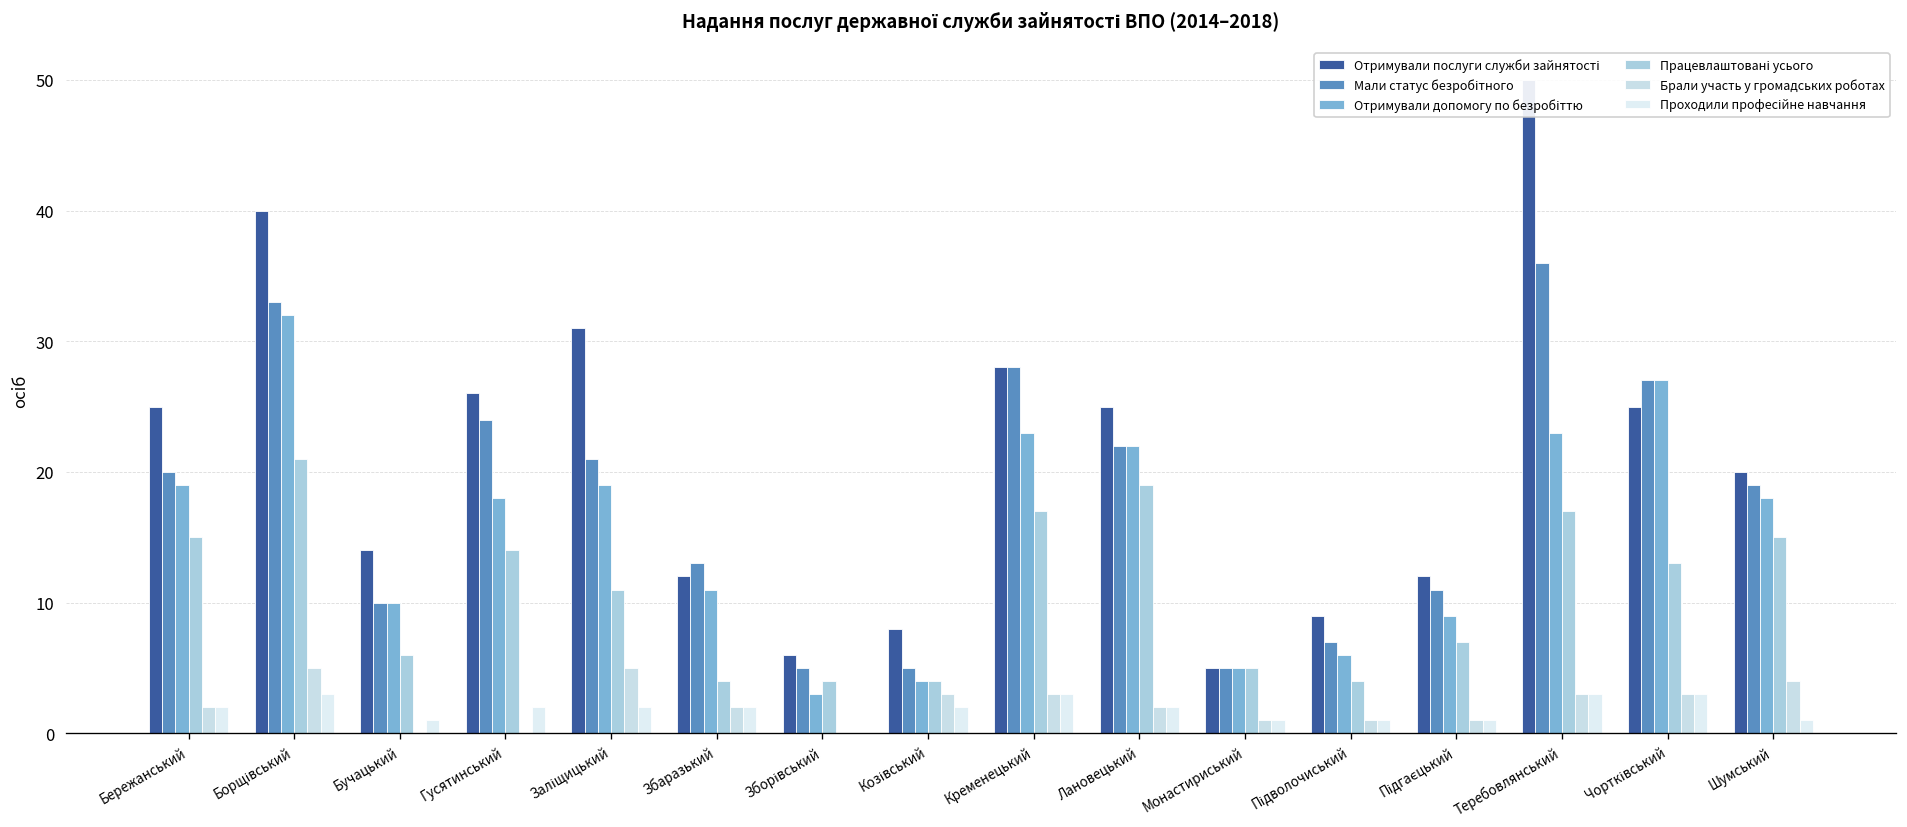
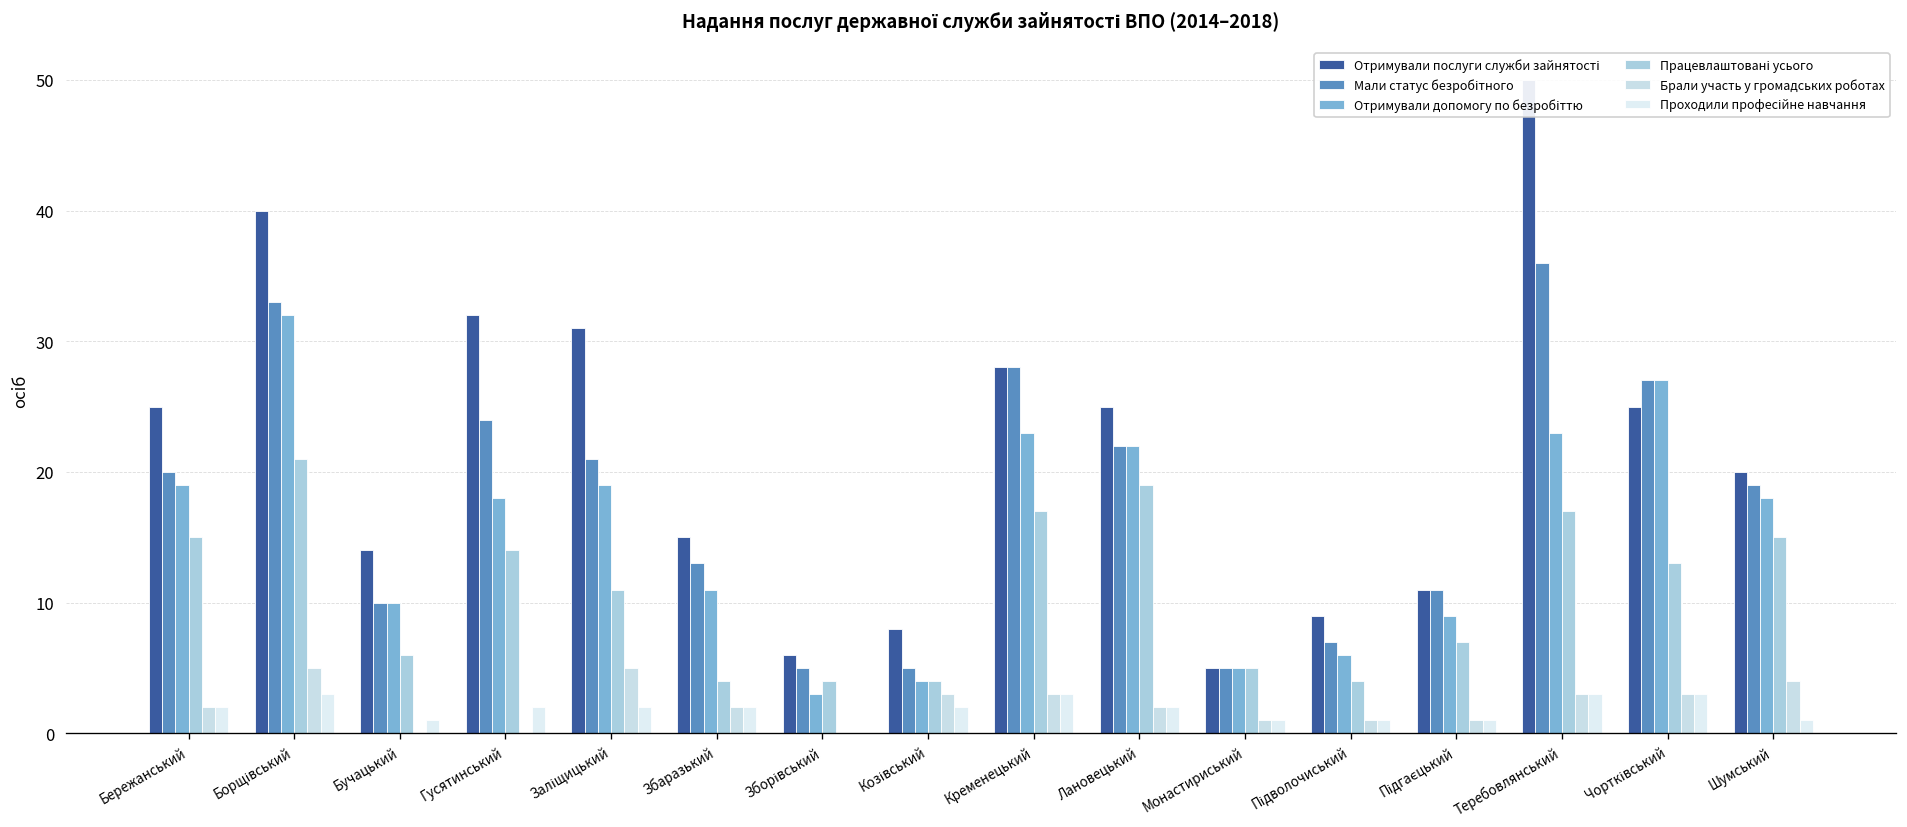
  {
    "Отримували послуги служби зайнятості": {
      "Бережанський": 25,
      "Борщівський": 40,
      "Бучацький": 14,
-     "Гусятинський": 26,
+     "Гусятинський": 32,
      "Заліщицький": 31,
-     "Збаразький": 12,
+     "Збаразький": 15,
      "Зборівський": 6,
      "Козівський": 8,
      "Кременецький": 28,
      "Лановецький": 25,
      "Монастириський": 5,
      "Підволочиський": 9,
-     "Підгаєцький": 12,
+     "Підгаєцький": 11,
      "Чортківський": 25,
      "Шумський": 20
    }
  }
